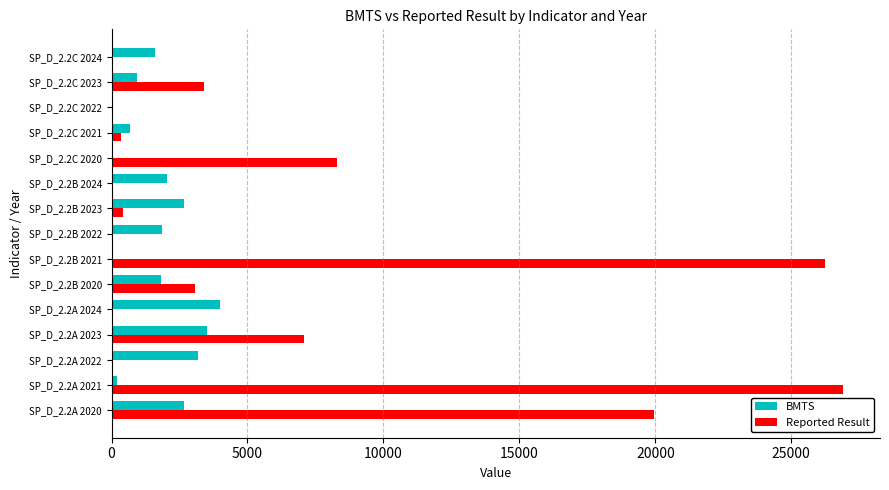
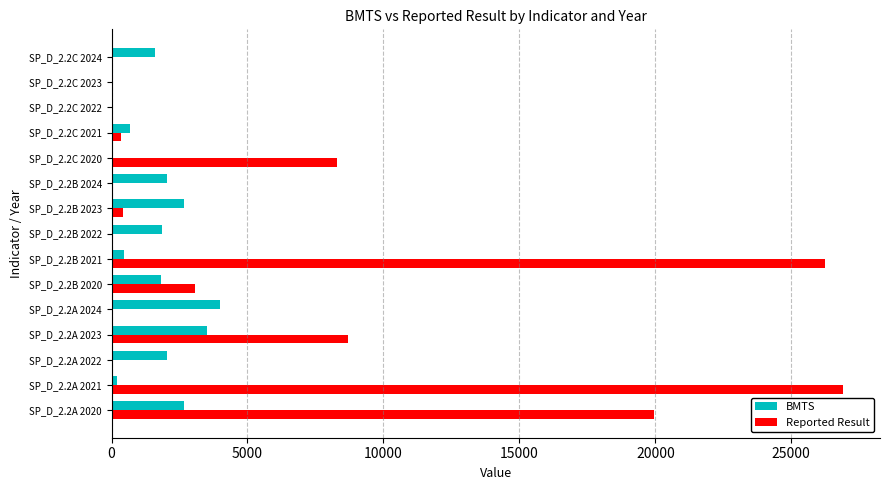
  {
    "BMTS": {
      "SP_D_2.2C 2024": 1600,
-     "SP_D_2.2C 2023": 900,
+     "SP_D_2.2C 2023": 0,
      "SP_D_2.2C 2021": 700,
      "SP_D_2.2B 2024": 2000,
      "SP_D_2.2B 2023": 2700,
      "SP_D_2.2B 2022": 1900,
-     "SP_D_2.2B 2021": 0,
+     "SP_D_2.2B 2021": 500,
      "SP_D_2.2B 2020": 1800,
      "SP_D_2.2A 2024": 4000,
      "SP_D_2.2A 2023": 3500,
-     "SP_D_2.2A 2022": 3200,
+     "SP_D_2.2A 2022": 2100,
      "SP_D_2.2A 2021": 200,
      "SP_D_2.2A 2020": 2700
    },
    "Reported Result": {
      "SP_D_2.2C 2024": 0,
-     "SP_D_2.2C 2023": 3400,
+     "SP_D_2.2C 2023": 100,
      "SP_D_2.2C 2022": 0,
      "SP_D_2.2C 2021": 400,
      "SP_D_2.2C 2020": 8300,
      "SP_D_2.2B 2024": 0,
      "SP_D_2.2B 2023": 400,
      "SP_D_2.2B 2022": 0,
      "SP_D_2.2B 2021": 26300,
      "SP_D_2.2B 2020": 3100,
      "SP_D_2.2A 2024": 0,
-     "SP_D_2.2A 2023": 7100,
+     "SP_D_2.2A 2023": 8700,
      "SP_D_2.2A 2022": 0,
      "SP_D_2.2A 2021": 26900,
      "SP_D_2.2A 2020": 20000
    }
  }
